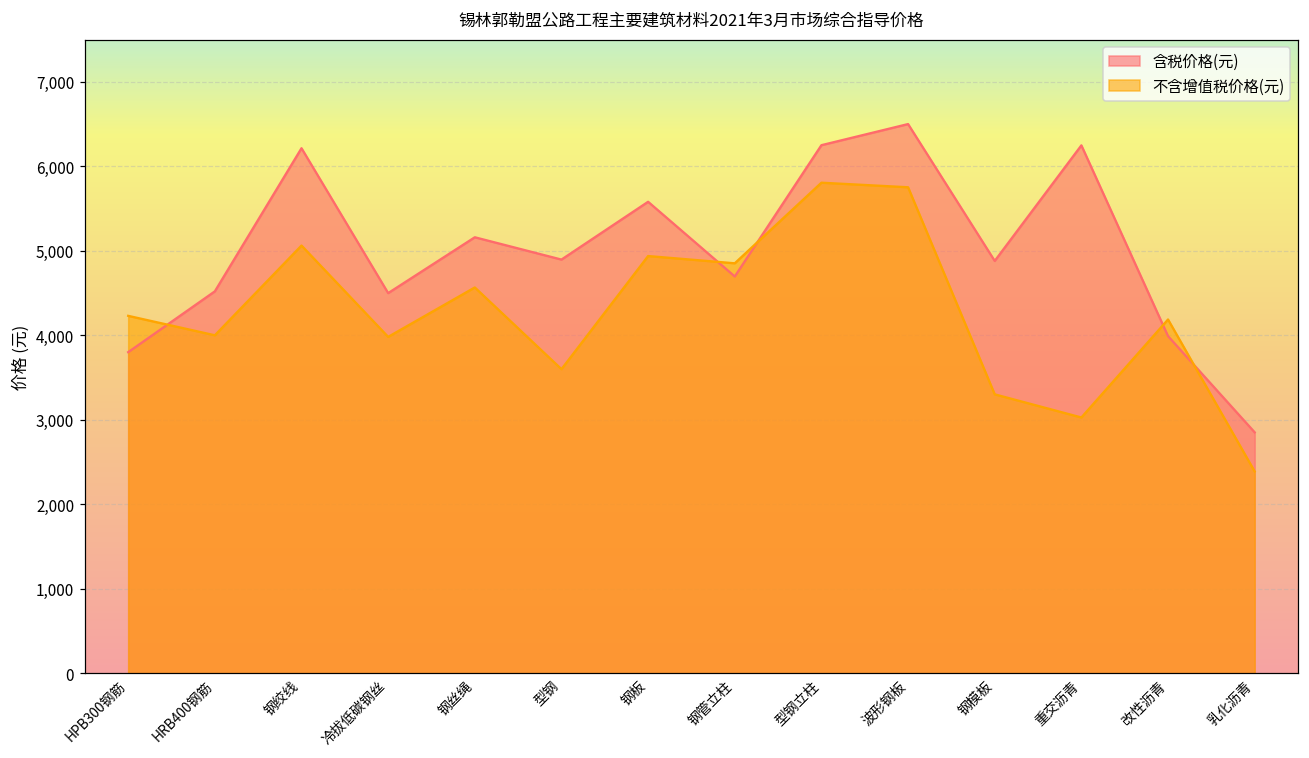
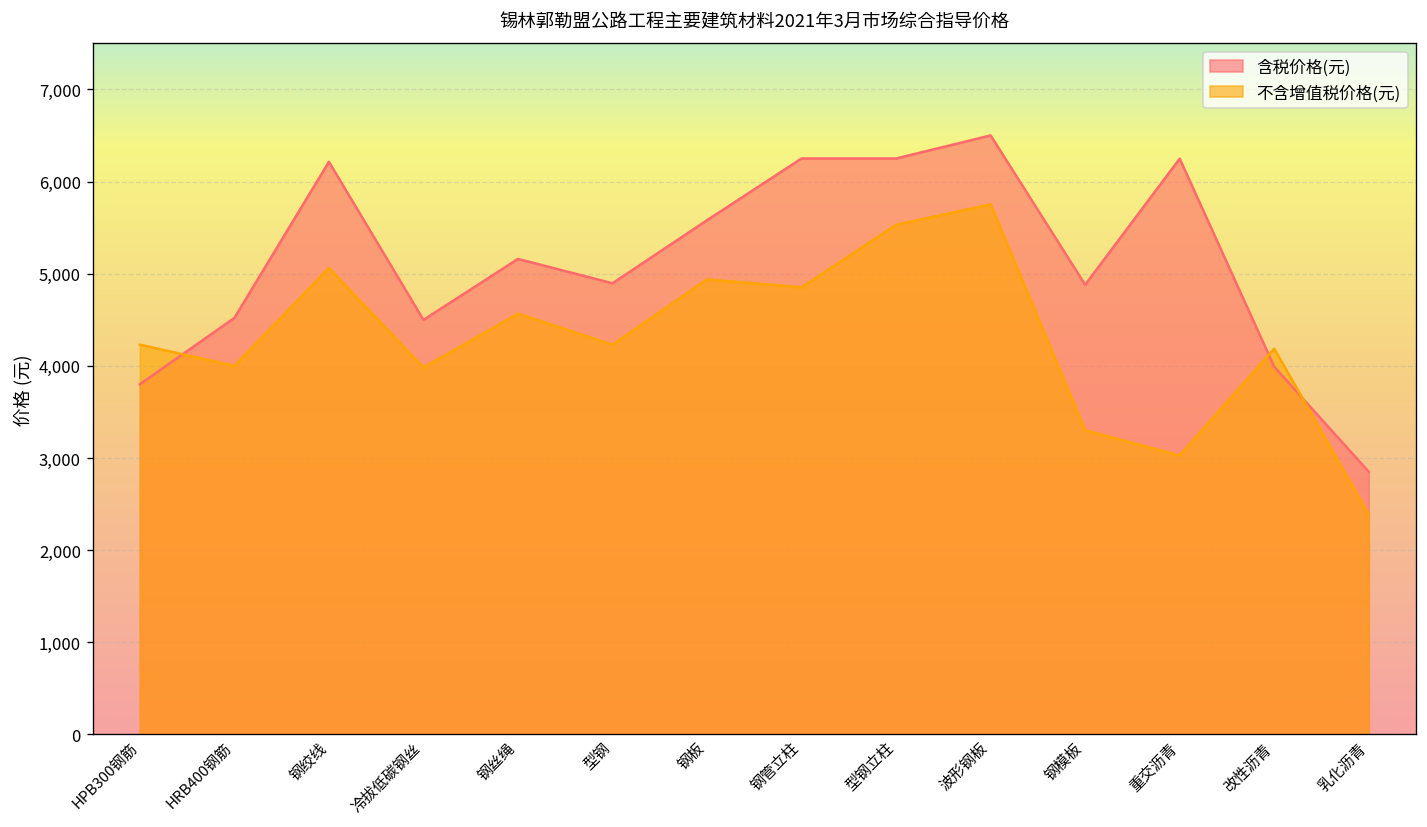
  {
    "含税价格(元)": {
      "HPB300钢筋": "3,800",
      "HRB400钢筋": "4,500",
      "钢绞线": "6,200",
      "冷拔低碳钢丝": "4,500",
      "钢丝绳": "5,200",
      "型钢": "4,900",
      "钢板": "5,600",
-     "钢管立柱": "4,700",
+     "钢管立柱": "6,300",
      "型钢立柱": "6,300",
      "波形钢板": "6,500",
      "钢模板": "4,900",
      "重交沥青": "6,200",
      "改性沥青": "4,000",
      "乳化沥青": "2,900"
    },
    "不含增值税价格(元)": {
      "HPB300钢筋": "4,200",
      "HRB400钢筋": "4,000",
      "钢绞线": "5,100",
      "冷拔低碳钢丝": "4,000",
      "钢丝绳": "4,600",
-     "型钢": "3,600",
+     "型钢": "4,200",
      "钢板": "4,900",
      "钢管立柱": "4,900",
-     "型钢立柱": "5,800",
+     "型钢立柱": "5,500",
      "波形钢板": "5,800",
      "钢模板": "3,300",
      "重交沥青": "3,000",
      "改性沥青": "4,200",
      "乳化沥青": "2,400"
    }
  }
